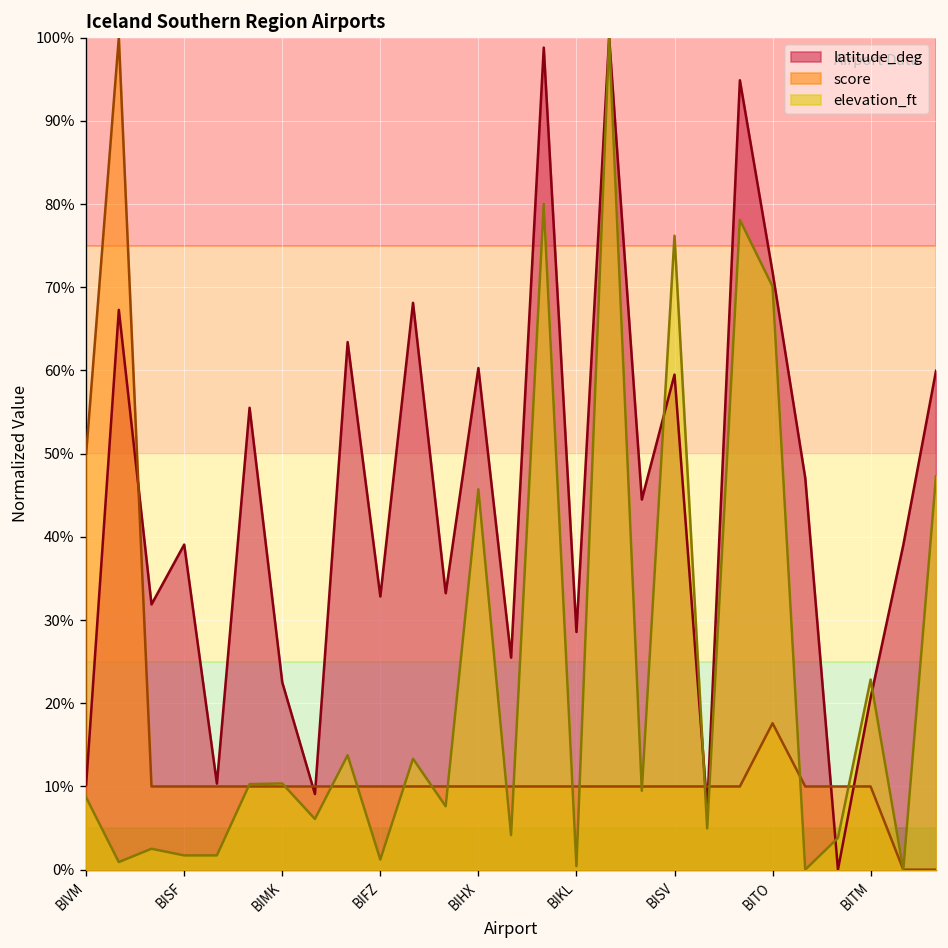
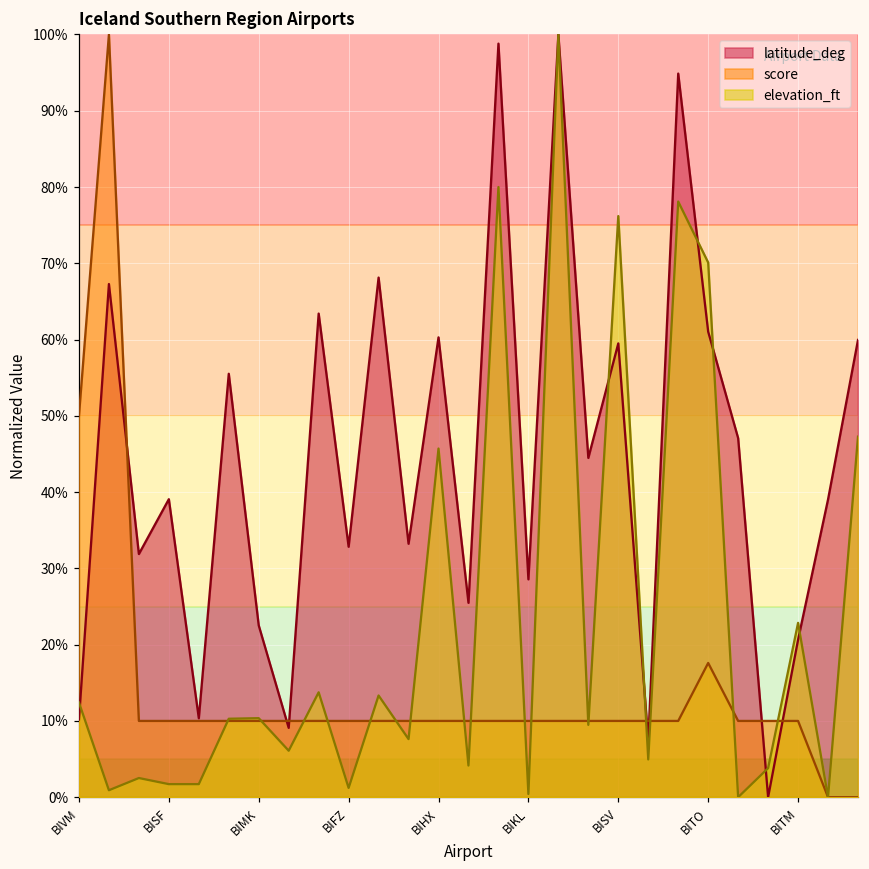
  {
    "latitude_deg": {
      "BIVM": "10%",
      "BISF": "39%",
      "BIMK": "23%",
      "BIFZ": "33%",
      "BIHX": "60%",
      "BIKL": "29%",
      "BISV": "59%",
-     "BITO": "72%",
+     "BITO": "61%",
      "BITM": "21%"
    },
    "score": {
      "BIVM": "50%",
      "BISF": "10%",
      "BIFZ": "10%",
      "BIHX": "10%",
      "BIKL": "10%",
      "BISV": "10%",
      "BITO": "18%",
      "BITM": "10%"
    },
    "elevation_ft": {
-     "BIVM": "9%",
+     "BIVM": "12%",
      "BISF": "2%",
      "BIFZ": "1%",
      "BIHX": "46%",
      "BIKL": "0%",
      "BISV": "76%",
      "BITO": "70%",
      "BITM": "23%"
    }
  }
